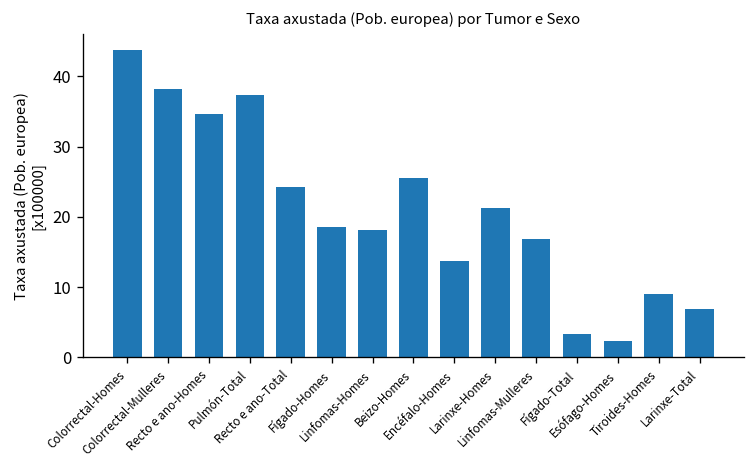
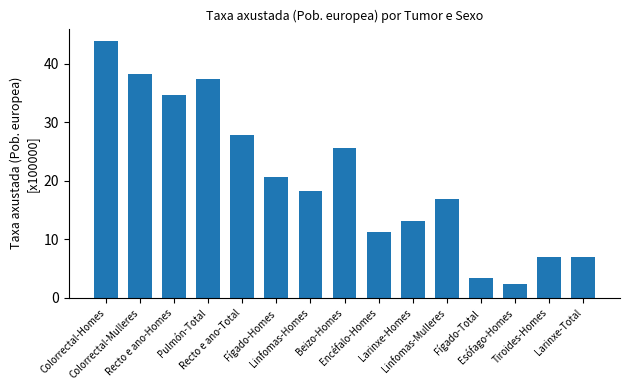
  {
    "Colorrectal-Homes": 44,
    "Colorrectal-Mulleres": 38,
    "Recto e ano-Homes": 35,
    "Pulmón-Total": 37,
-   "Recto e ano-Total": 24,
-   "Fígado-Homes": 19,
+   "Recto e ano-Total": 28,
+   "Fígado-Homes": 21,
    "Linfomas-Homes": 18,
    "Beizo-Homes": 26,
-   "Encéfalo-Homes": 14,
-   "Larinxe-Homes": 21,
+   "Encéfalo-Homes": 11,
+   "Larinxe-Homes": 13,
    "Linfomas-Mulleres": 17,
    "Fígado-Total": 3,
    "Esófago-Homes": 2,
-   "Tiroides-Homes": 9,
+   "Tiroides-Homes": 7,
    "Larinxe-Total": 7
  }
